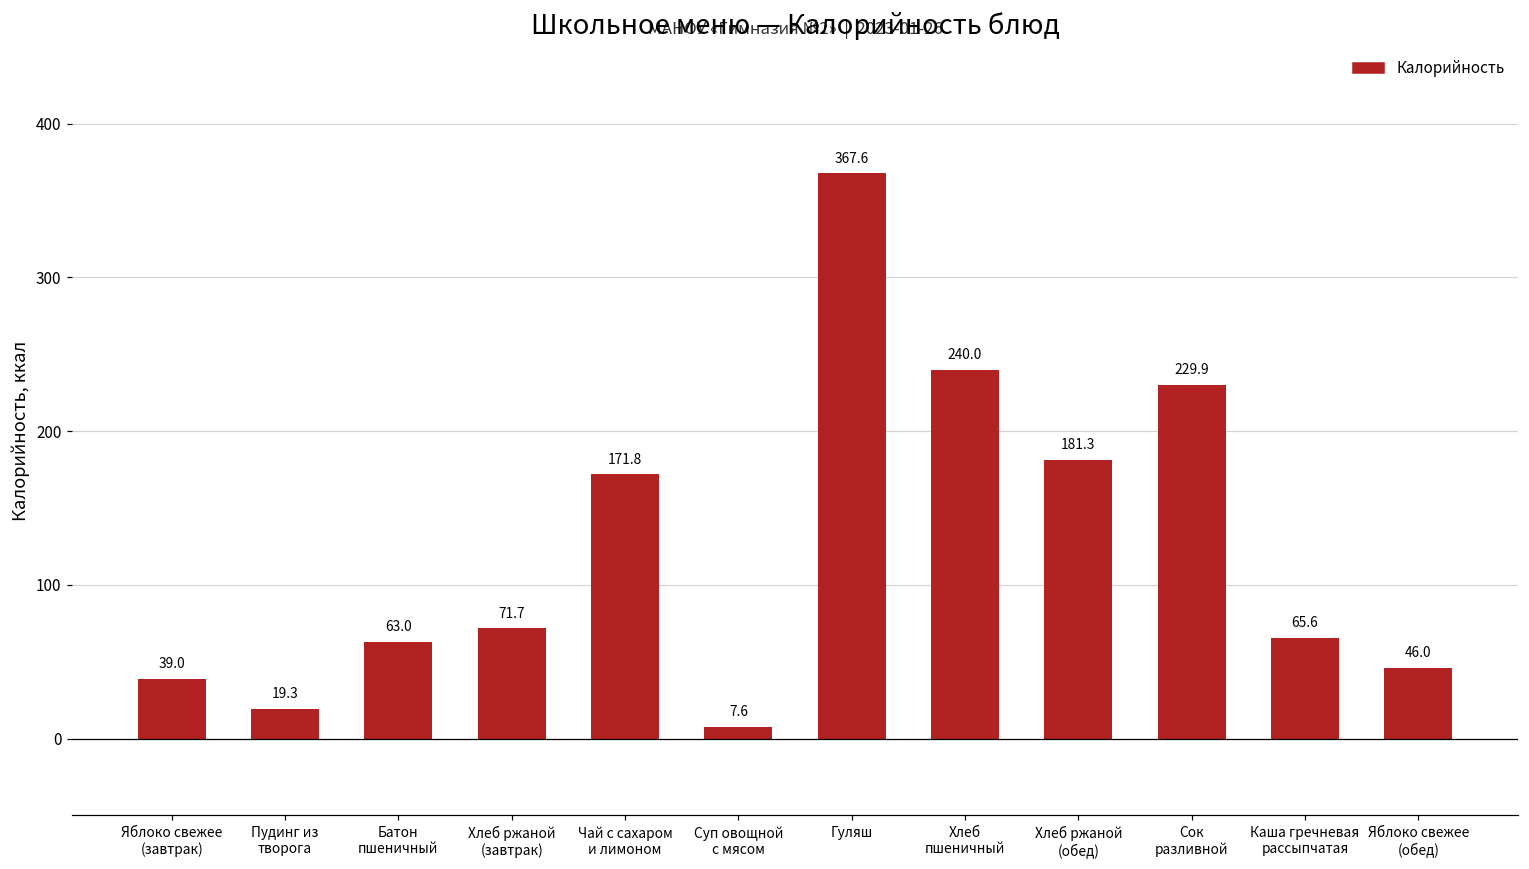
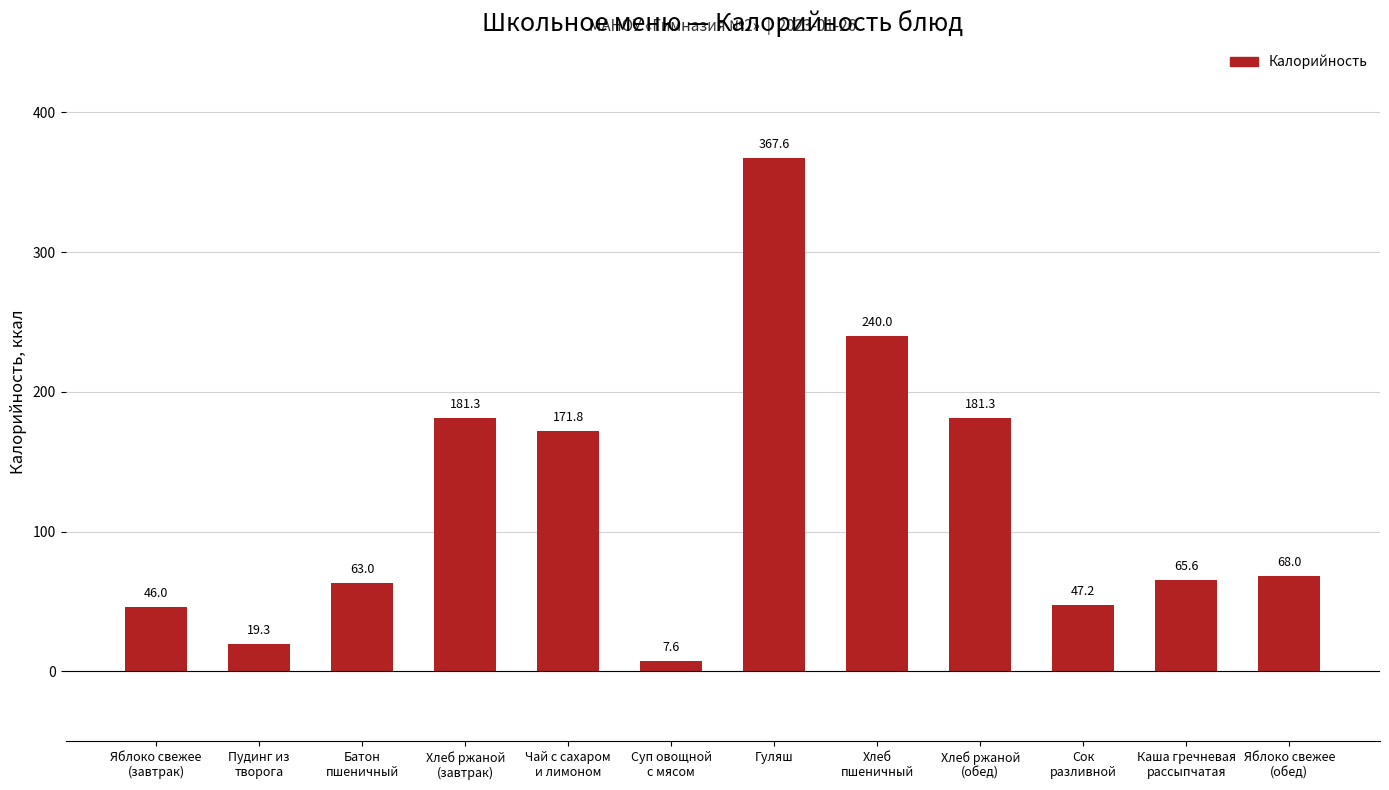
  {
-   "Яблоко свежее (завтрак)": 39.0,
+   "Яблоко свежее (завтрак)": 46.0,
    "Пудинг из творога": 19.3,
    "Батон пшеничный": 63.0,
-   "Хлеб ржаной (завтрак)": 71.7,
+   "Хлеб ржаной (завтрак)": 181.3,
    "Чай с сахаром и лимоном": 171.8,
    "Суп овощной с мясом": 7.6,
    "Гуляш": 367.6,
    "Хлеб пшеничный": 240.0,
    "Хлеб ржаной (обед)": 181.3,
-   "Сок разливной": 229.9,
+   "Сок разливной": 47.2,
    "Каша гречневая рассыпчатая": 65.6,
-   "Яблоко свежее (обед)": 46.0
+   "Яблоко свежее (обед)": 68.0
  }
